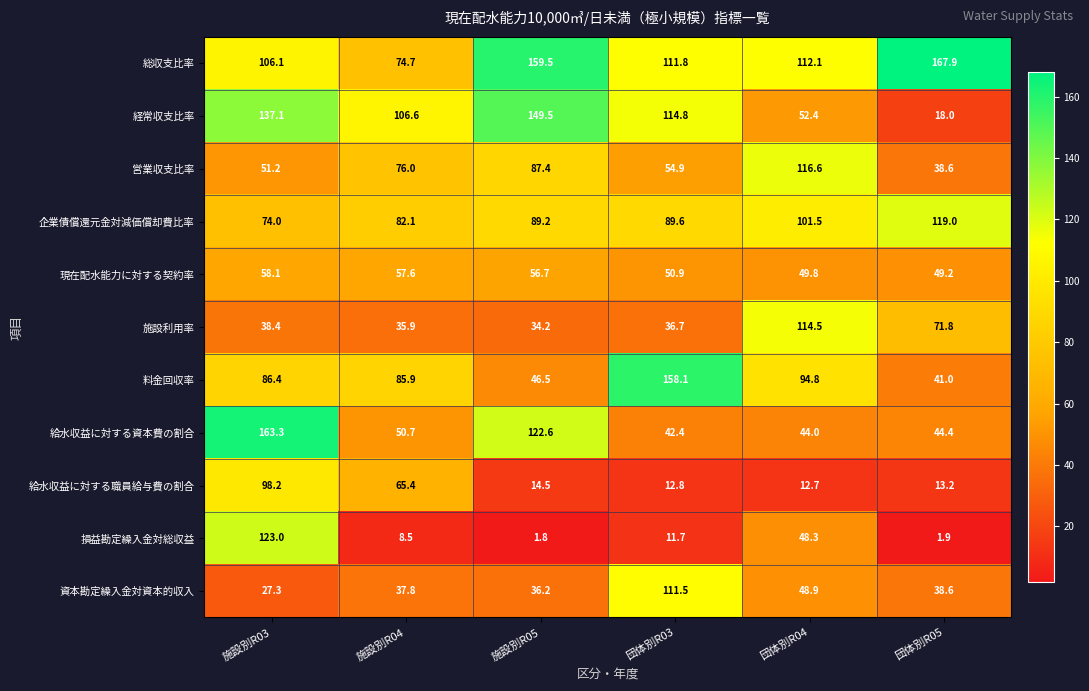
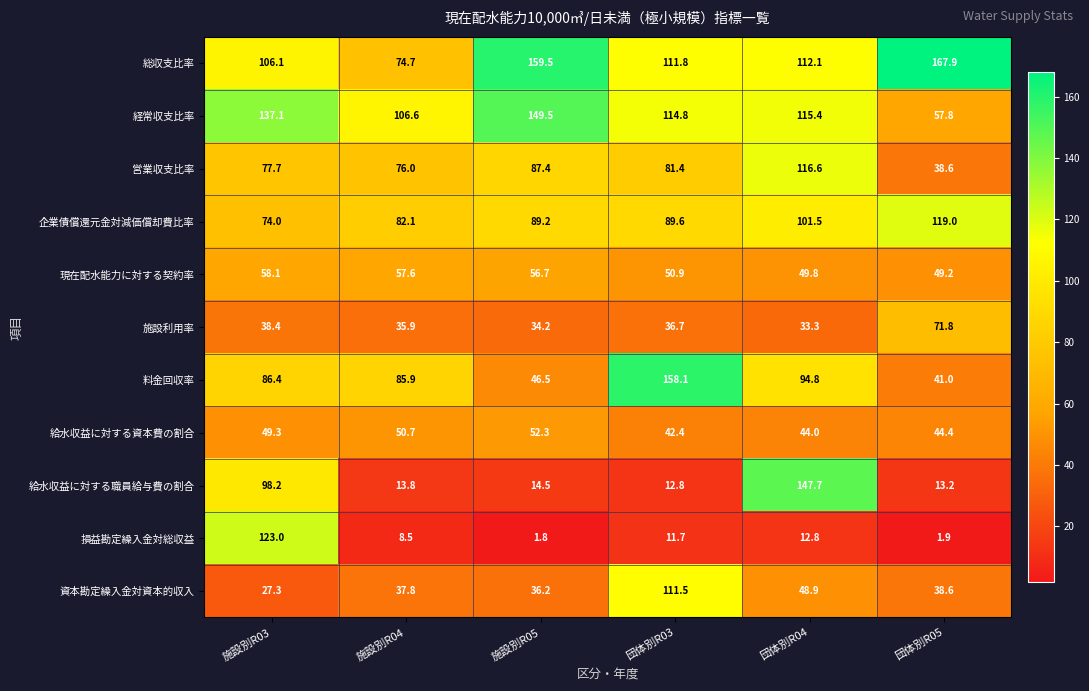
  {
    "総収支比率": {
      "施設別R03": 106.1,
      "施設別R04": 74.7,
      "施設別R05": 159.5,
      "団体別R03": 111.8,
      "団体別R04": 112.1,
      "団体別R05": 167.9
    },
    "経常収支比率": {
      "施設別R03": 137.1,
      "施設別R04": 106.6,
      "施設別R05": 149.5,
      "団体別R03": 114.8,
-     "団体別R04": 52.4,
-     "団体別R05": 18.0
+     "団体別R04": 115.4,
+     "団体別R05": 57.8
    },
    "営業収支比率": {
-     "施設別R03": 51.2,
+     "施設別R03": 77.7,
      "施設別R04": 76.0,
      "施設別R05": 87.4,
-     "団体別R03": 54.9,
+     "団体別R03": 81.4,
      "団体別R04": 116.6,
      "団体別R05": 38.6
    },
    "企業債償還元金対減価償却費比率": {
      "施設別R03": 74.0,
      "施設別R04": 82.1,
      "施設別R05": 89.2,
      "団体別R03": 89.6,
      "団体別R04": 101.5,
      "団体別R05": 119.0
    },
    "現在配水能力に対する契約率": {
      "施設別R03": 58.1,
      "施設別R04": 57.6,
      "施設別R05": 56.7,
      "団体別R03": 50.9,
      "団体別R04": 49.8,
      "団体別R05": 49.2
    },
    "施設利用率": {
      "施設別R03": 38.4,
      "施設別R04": 35.9,
      "施設別R05": 34.2,
      "団体別R03": 36.7,
-     "団体別R04": 114.5,
+     "団体別R04": 33.3,
      "団体別R05": 71.8
    },
    "料金回収率": {
      "施設別R03": 86.4,
      "施設別R04": 85.9,
      "施設別R05": 46.5,
      "団体別R03": 158.1,
      "団体別R04": 94.8,
      "団体別R05": 41.0
    },
    "給水収益に対する資本費の割合": {
-     "施設別R03": 163.3,
+     "施設別R03": 49.3,
      "施設別R04": 50.7,
-     "施設別R05": 122.6,
+     "施設別R05": 52.3,
      "団体別R03": 42.4,
      "団体別R04": 44.0,
      "団体別R05": 44.4
    },
    "給水収益に対する職員給与費の割合": {
      "施設別R03": 98.2,
-     "施設別R04": 65.4,
+     "施設別R04": 13.8,
      "施設別R05": 14.5,
      "団体別R03": 12.8,
-     "団体別R04": 12.7,
+     "団体別R04": 147.7,
      "団体別R05": 13.2
    },
    "損益勘定繰入金対総収益": {
      "施設別R03": 123.0,
      "施設別R04": 8.5,
      "施設別R05": 1.8,
      "団体別R03": 11.7,
-     "団体別R04": 48.3,
+     "団体別R04": 12.8,
      "団体別R05": 1.9
    },
    "資本勘定繰入金対資本的収入": {
      "施設別R03": 27.3,
      "施設別R04": 37.8,
      "施設別R05": 36.2,
      "団体別R03": 111.5,
      "団体別R04": 48.9,
      "団体別R05": 38.6
    }
  }
